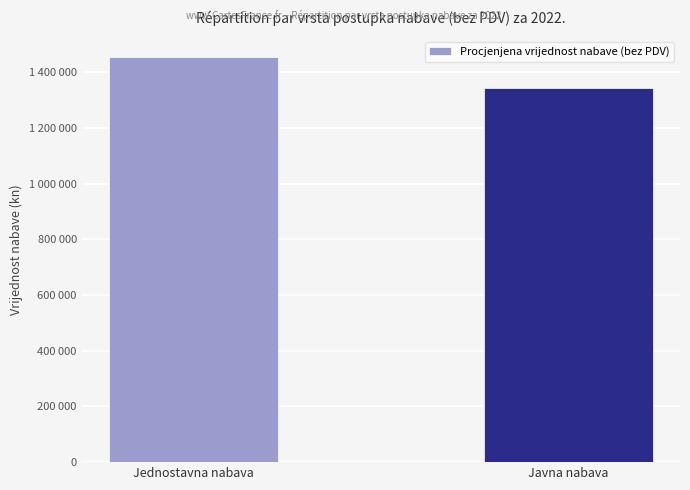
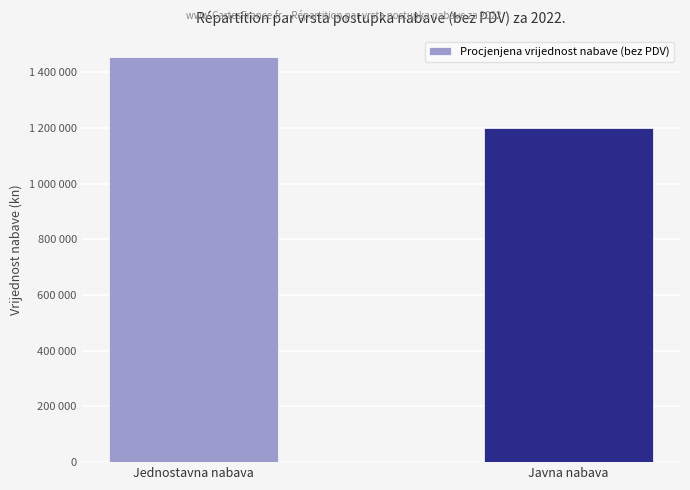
  {
    "Jednostavna nabava": 1460000,
-   "Javna nabava": 1350000
+   "Javna nabava": 1200000
  }
